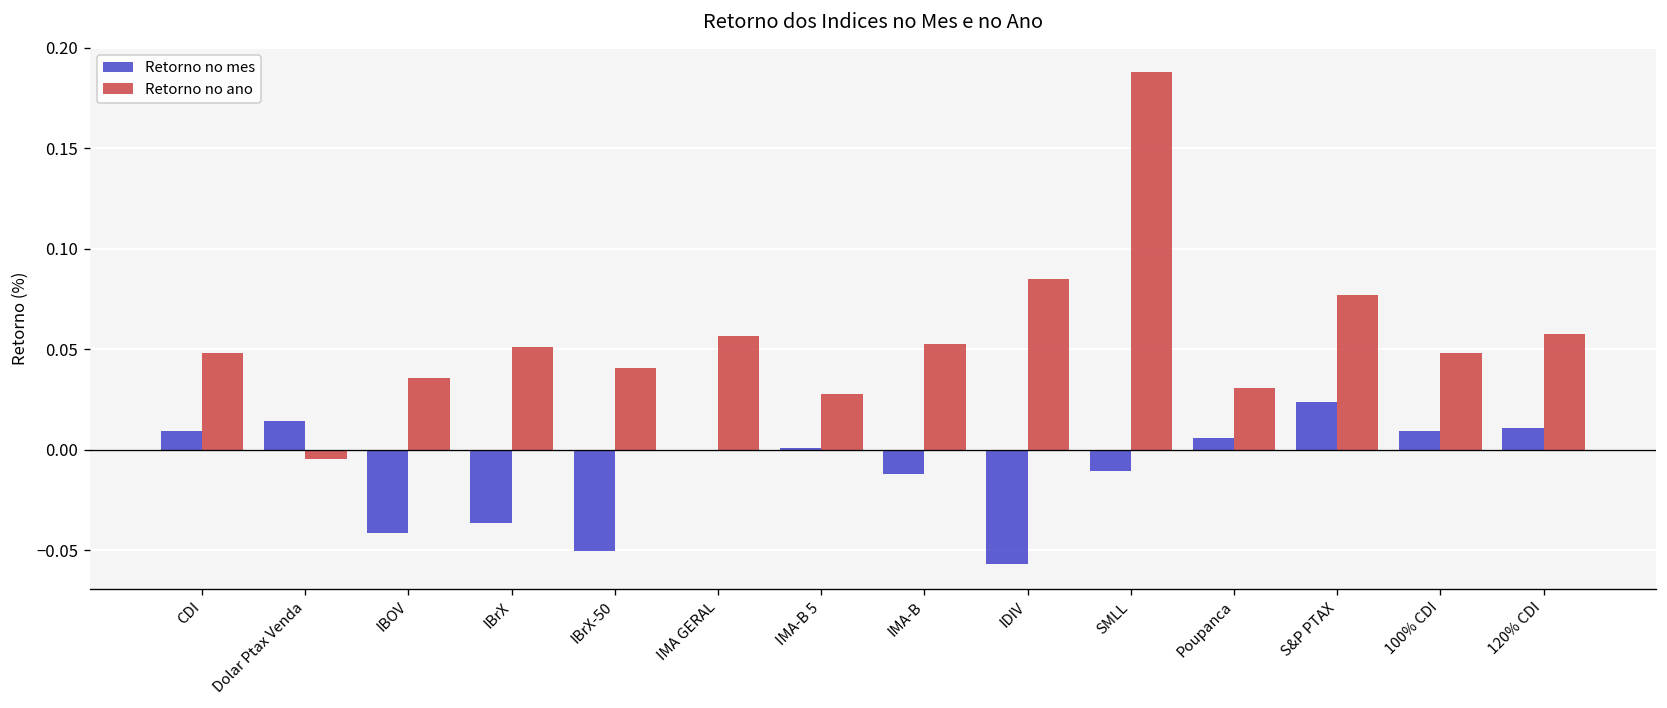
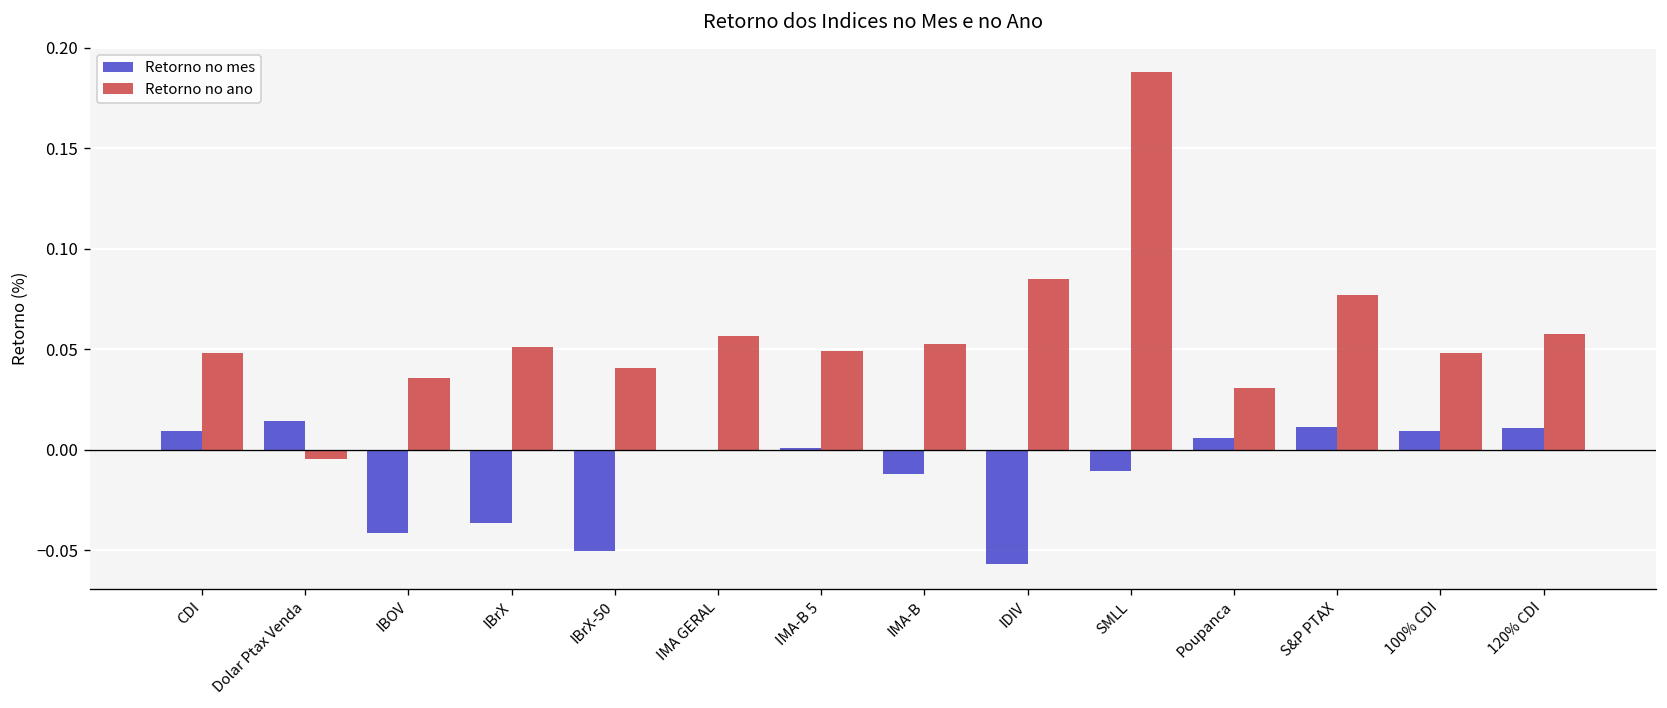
  {
    "Retorno no mes": {
      "CDI": 0.009,
      "Dolar Ptax Venda": 0.014,
      "IBOV": -0.041,
      "IBrX": -0.037,
      "IBrX-50": -0.050,
      "IMA-B": -0.012,
      "IDIV": -0.057,
      "SMLL": -0.010,
      "Poupanca": 0.006,
-     "S&P PTAX": 0.024,
+     "S&P PTAX": 0.012,
      "100% CDI": 0.009,
      "120% CDI": 0.011
    },
    "Retorno no ano": {
      "CDI": 0.048,
      "Dolar Ptax Venda": -0.005,
      "IBOV": 0.036,
      "IBrX": 0.051,
      "IBrX-50": 0.041,
      "IMA GERAL": 0.057,
-     "IMA-B 5": 0.028,
+     "IMA-B 5": 0.049,
      "IMA-B": 0.053,
      "IDIV": 0.085,
      "SMLL": 0.188,
      "Poupanca": 0.031,
      "S&P PTAX": 0.077,
      "100% CDI": 0.048,
      "120% CDI": 0.058
    }
  }
